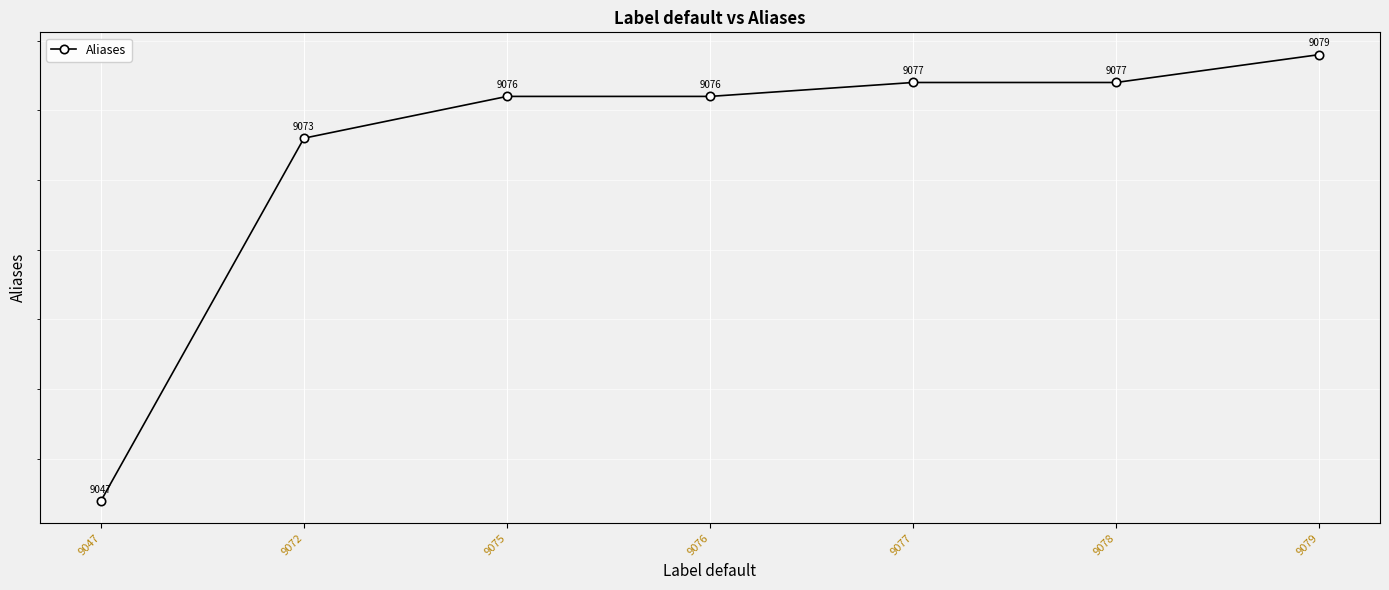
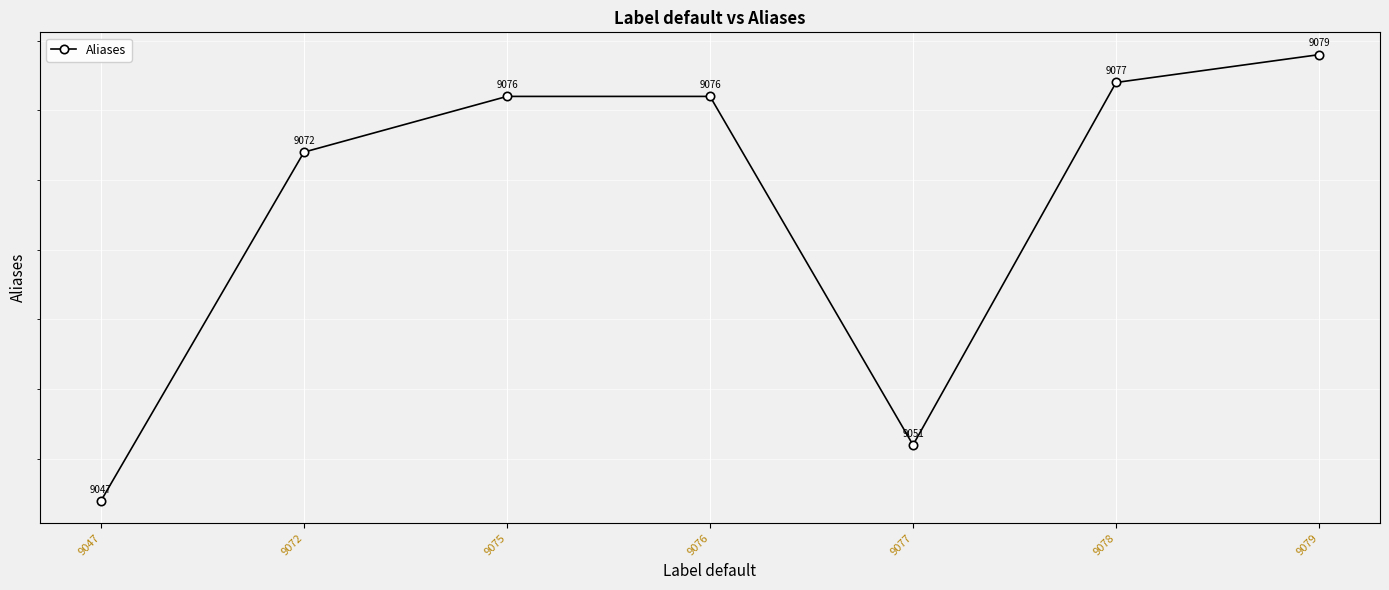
  {
    "9047": 9047,
-   "9072": 9073,
+   "9072": 9072,
    "9075": 9076,
    "9076": 9076,
-   "9077": 9077,
+   "9077": 9051,
    "9078": 9077,
    "9079": 9079
  }
